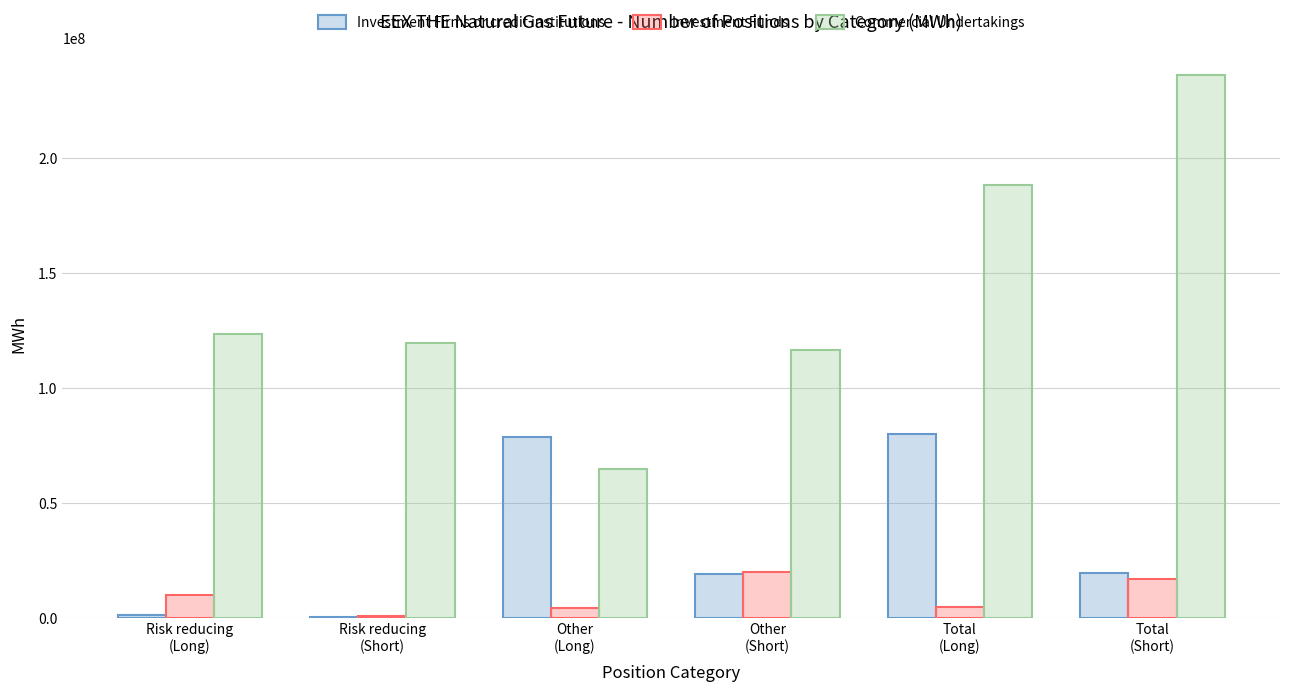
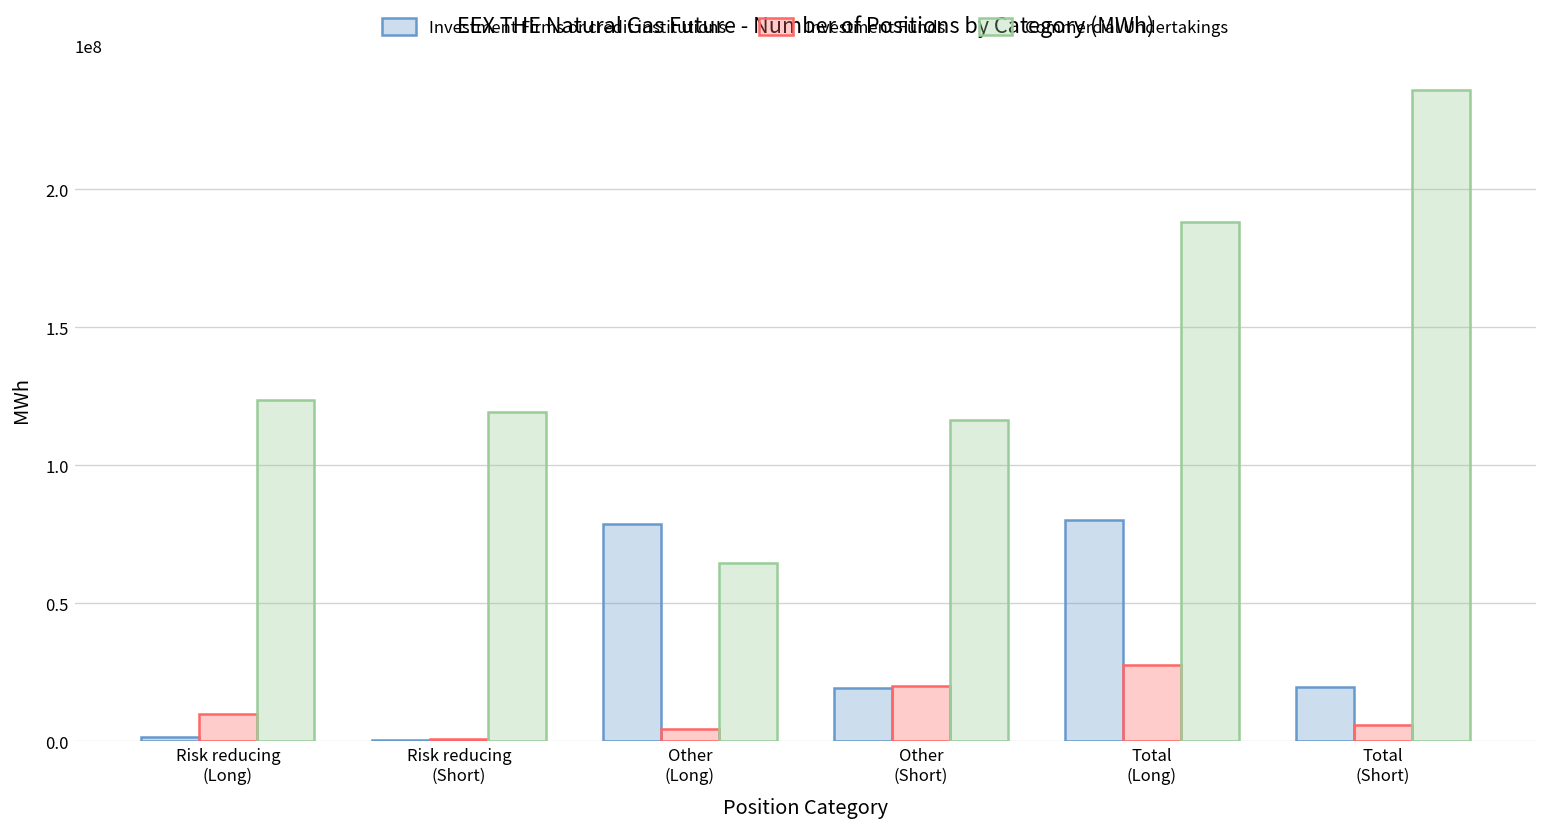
  {
    "Investment Funds": {
      "Risk reducing (Long)": 10000000,
      "Other (Long)": 5000000,
      "Other (Short)": 20000000,
-     "Total (Long)": 5000000,
-     "Total (Short)": 17000000
+     "Total (Long)": 27000000,
+     "Total (Short)": 6000000
    }
  }
